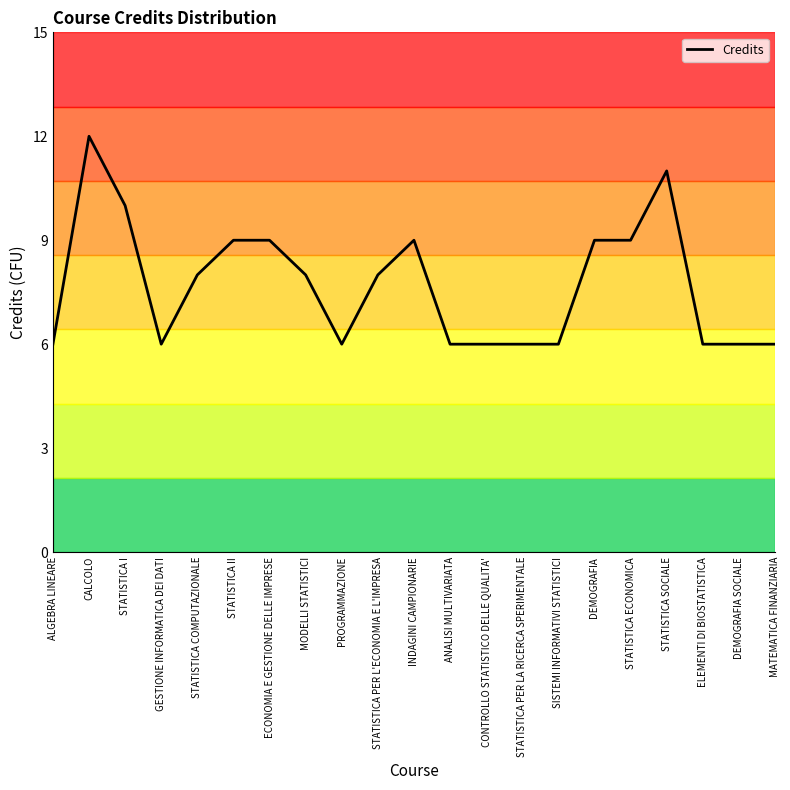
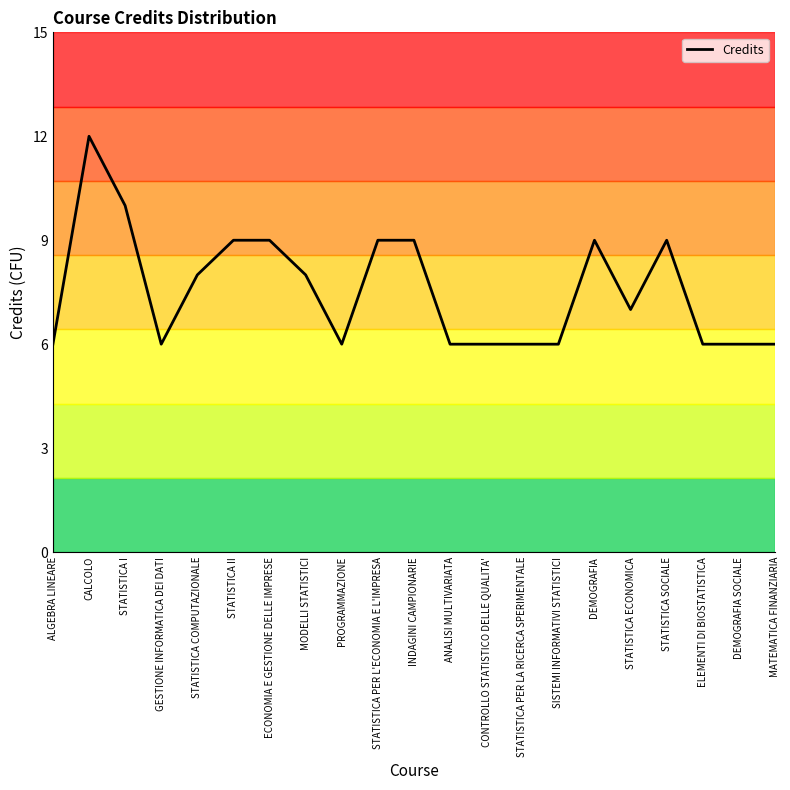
  {
    "ALGEBRA LINEARE": 6,
    "CALCOLO": 12,
    "STATISTICA I": 10,
    "GESTIONE INFORMATICA DEI DATI": 6,
    "STATISTICA COMPUTAZIONALE": 8,
    "STATISTICA II": 9,
    "ECONOMIA E GESTIONE DELLE IMPRESE": 9,
    "MODELLI STATISTICI": 8,
    "PROGRAMMAZIONE": 6,
-   "STATISTICA PER L'ECONOMIA E L'IMPRESA": 8,
+   "STATISTICA PER L'ECONOMIA E L'IMPRESA": 9,
    "INDAGINI CAMPIONARIE": 9,
    "ANALISI MULTIVARIATA": 6,
    "CONTROLLO STATISTICO DELLE QUALITA'": 6,
    "STATISTICA PER LA RICERCA SPERIMENTALE": 6,
    "SISTEMI INFORMATIVI STATISTICI": 6,
    "DEMOGRAFIA": 9,
-   "STATISTICA ECONOMICA": 9,
-   "STATISTICA SOCIALE": 11,
+   "STATISTICA ECONOMICA": 7,
+   "STATISTICA SOCIALE": 9,
    "ELEMENTI DI BIOSTATISTICA": 6,
    "DEMOGRAFIA SOCIALE": 6,
    "MATEMATICA FINANZIARIA": 6
  }
